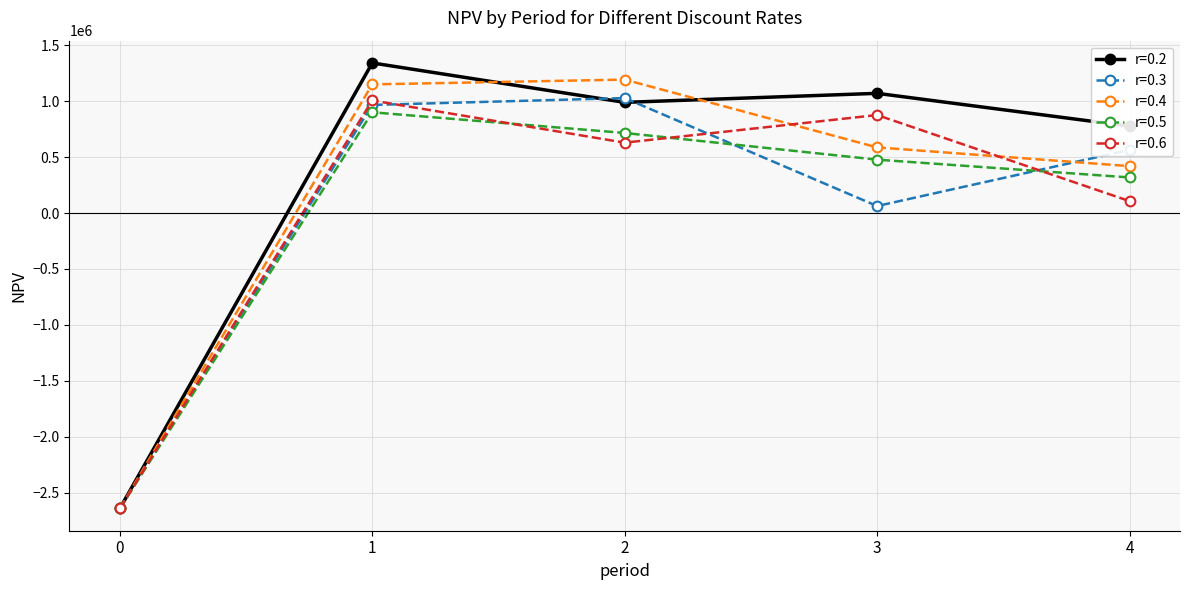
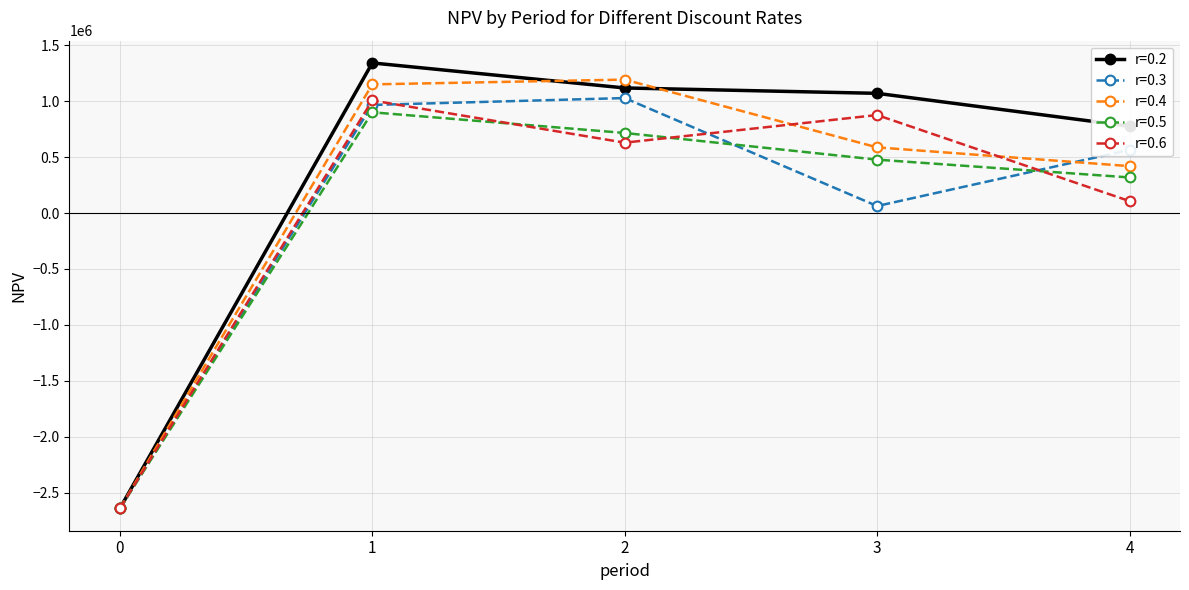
  {
    "r=0.2": {
      "1": 1340000,
-     "2": 990000,
+     "2": 1120000,
      "3": 1070000
    },
    "r=0.3": {
      "1": 970000,
      "2": 1030000,
      "3": 60000
    },
    "r=0.4": {
      "1": 1150000,
      "2": 1190000,
      "3": 590000,
      "4": 420000
    },
    "r=0.5": {
      "1": 900000,
      "2": 720000,
      "3": 480000,
      "4": 320000
    },
    "r=0.6": {
      "1": 1010000,
      "2": 630000,
      "3": 880000,
      "4": 110000
    }
  }
